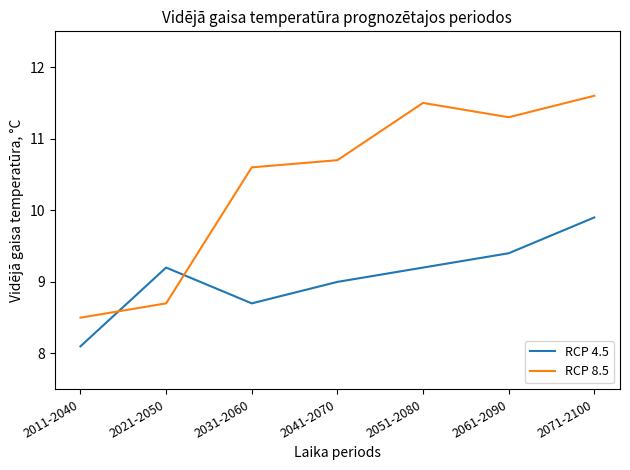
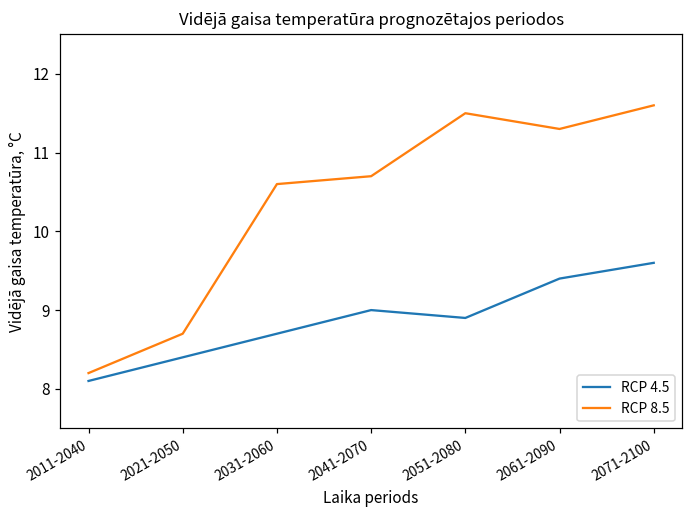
  {
    "RCP 4.5": {
      "2011-2040": 8.1,
-     "2021-2050": 9.2,
+     "2021-2050": 8.4,
      "2031-2060": 8.7,
      "2041-2070": 9.0,
-     "2051-2080": 9.2,
+     "2051-2080": 8.9,
      "2061-2090": 9.4,
-     "2071-2100": 9.9
+     "2071-2100": 9.6
    },
    "RCP 8.5": {
-     "2011-2040": 8.5,
+     "2011-2040": 8.2,
      "2021-2050": 8.7,
      "2031-2060": 10.6,
      "2041-2070": 10.7,
      "2051-2080": 11.5,
      "2061-2090": 11.3,
      "2071-2100": 11.6
    }
  }
